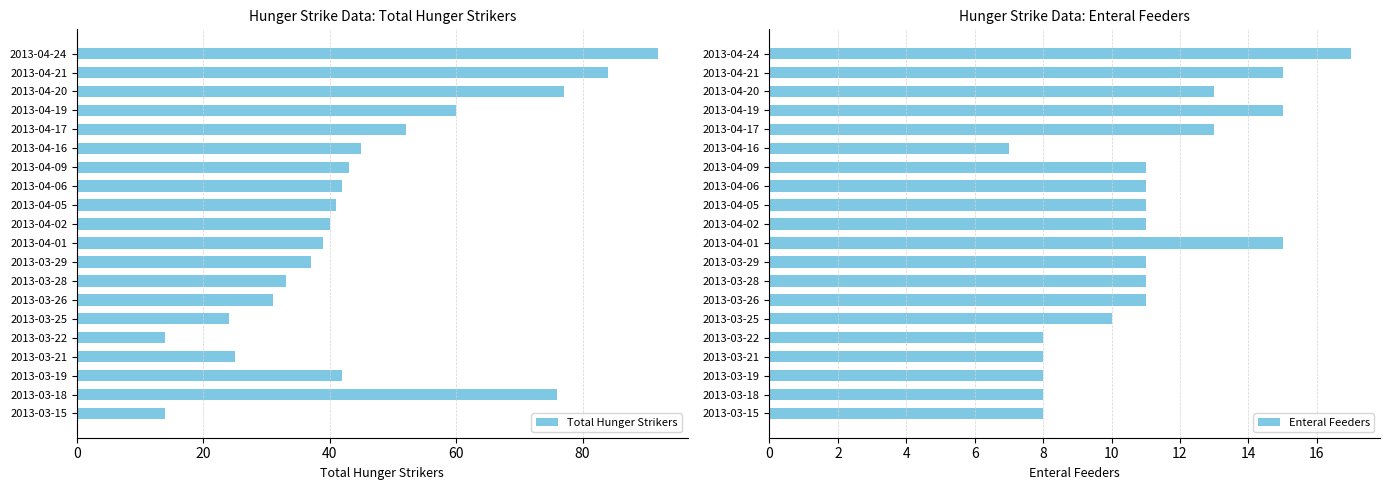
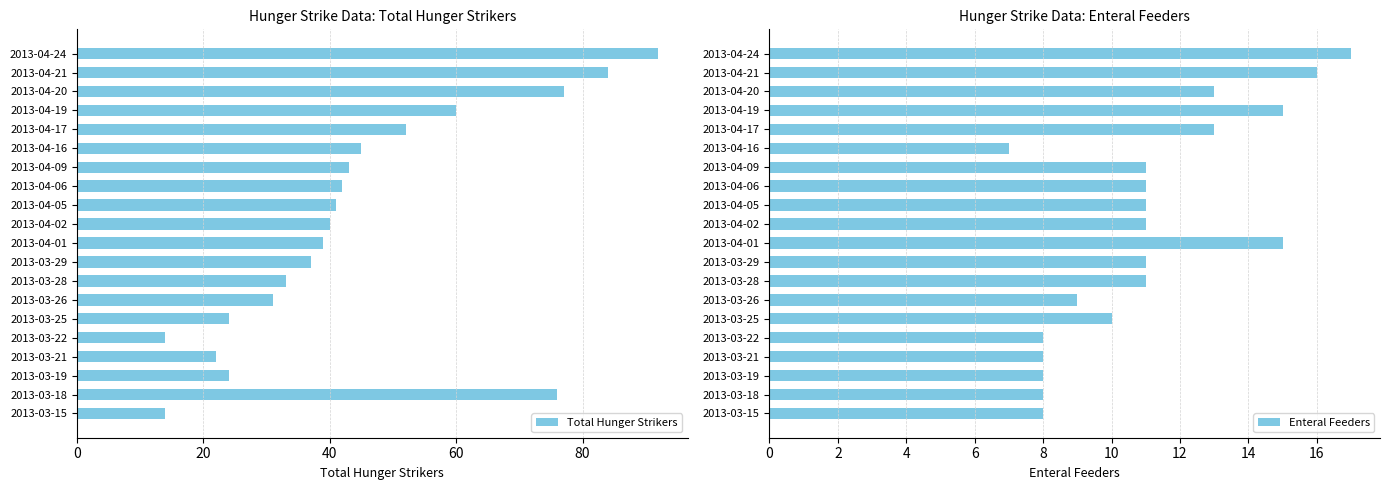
  {
    "Hunger Strike Data: Total Hunger Strikers": {
      "2013-04-24": 92,
      "2013-04-21": 84,
      "2013-04-20": 77,
      "2013-04-19": 60,
      "2013-04-17": 52,
      "2013-04-16": 45,
      "2013-04-09": 43,
      "2013-04-06": 42,
      "2013-04-05": 41,
      "2013-04-02": 40,
      "2013-04-01": 39,
      "2013-03-29": 37,
      "2013-03-28": 33,
      "2013-03-26": 31,
      "2013-03-25": 24,
      "2013-03-22": 14,
-     "2013-03-21": 25,
-     "2013-03-19": 42,
+     "2013-03-21": 22,
+     "2013-03-19": 24,
      "2013-03-18": 76,
      "2013-03-15": 14
    },
    "Hunger Strike Data: Enteral Feeders": {
      "2013-04-24": 17,
-     "2013-04-21": 15,
+     "2013-04-21": 16,
      "2013-04-20": 13,
      "2013-04-19": 15,
      "2013-04-17": 13,
      "2013-04-16": 7,
      "2013-04-09": 11,
      "2013-04-06": 11,
      "2013-04-05": 11,
      "2013-04-02": 11,
      "2013-04-01": 15,
      "2013-03-29": 11,
      "2013-03-28": 11,
-     "2013-03-26": 11,
+     "2013-03-26": 9,
      "2013-03-25": 10,
      "2013-03-22": 8,
      "2013-03-21": 8,
      "2013-03-19": 8,
      "2013-03-18": 8,
      "2013-03-15": 8
    }
  }
